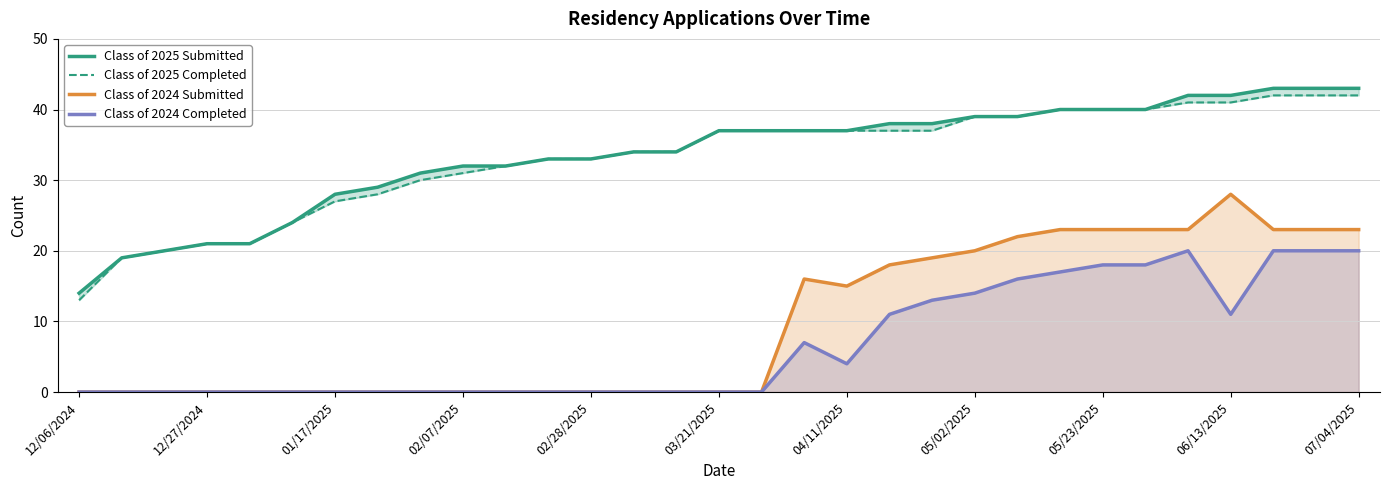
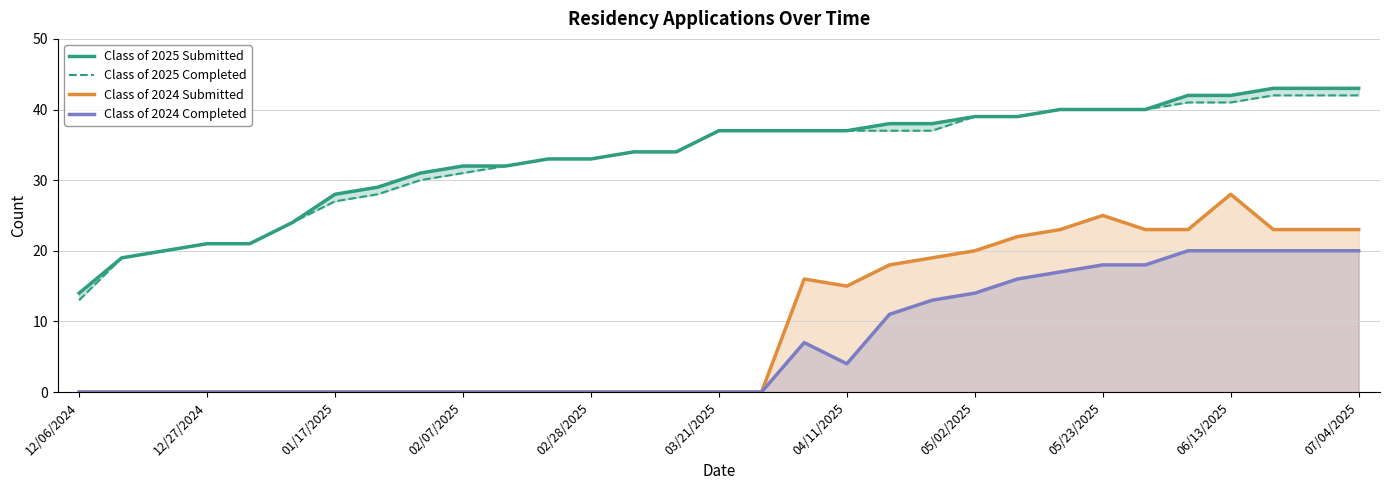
  {
    "Class of 2024 Submitted": {
      "04/11/2025": 15,
      "05/02/2025": 20,
-     "05/23/2025": 23,
+     "05/23/2025": 25,
      "06/13/2025": 28,
      "07/04/2025": 23
    },
    "Class of 2024 Completed": {
      "04/11/2025": 4,
      "05/02/2025": 14,
      "05/23/2025": 18,
-     "06/13/2025": 11,
+     "06/13/2025": 20,
      "07/04/2025": 20
    }
  }
